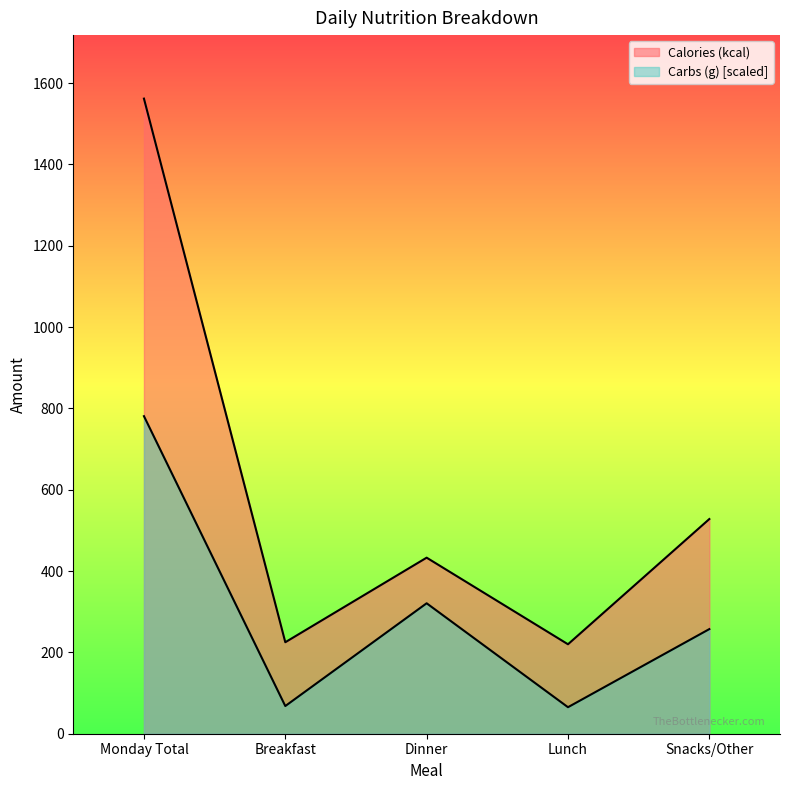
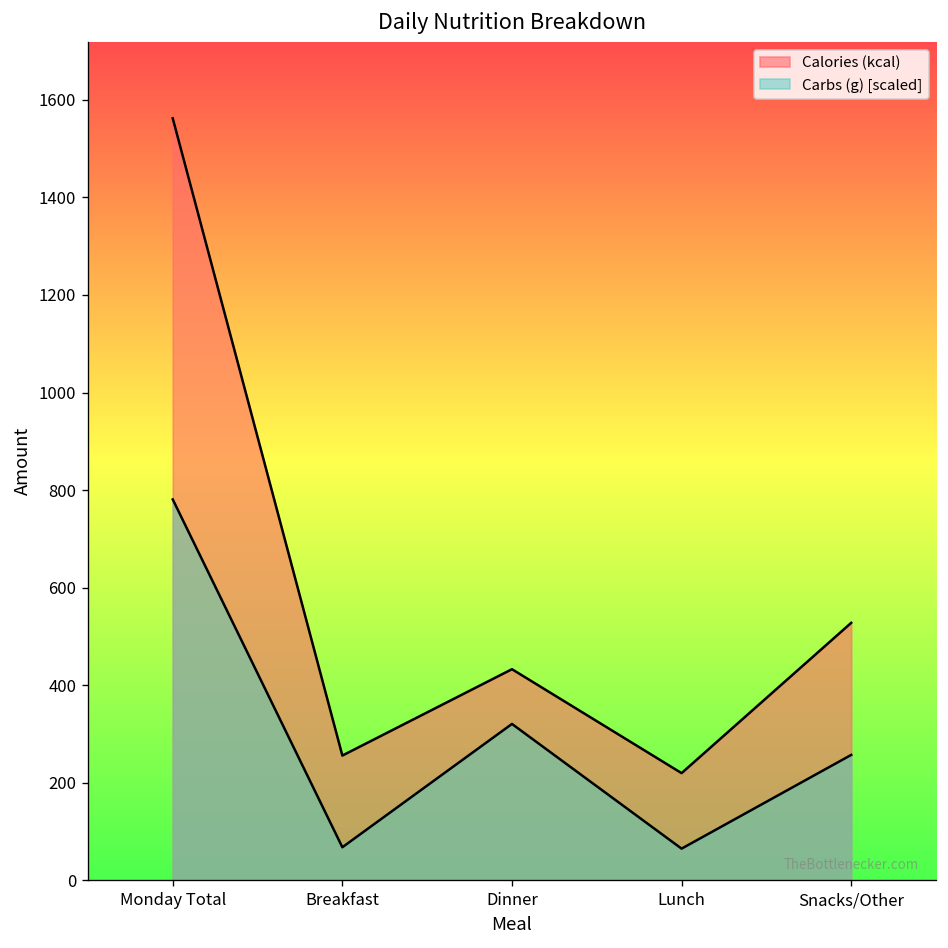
  {
    "Calories (kcal)": {
      "Monday Total": 1560,
-     "Breakfast": 230,
+     "Breakfast": 260,
      "Dinner": 430,
      "Lunch": 220,
      "Snacks/Other": 530
    },
    "Carbs (g) [scaled]": {
      "Monday Total": 780,
      "Breakfast": 70,
      "Dinner": 320,
      "Lunch": 70,
      "Snacks/Other": 260
    }
  }
